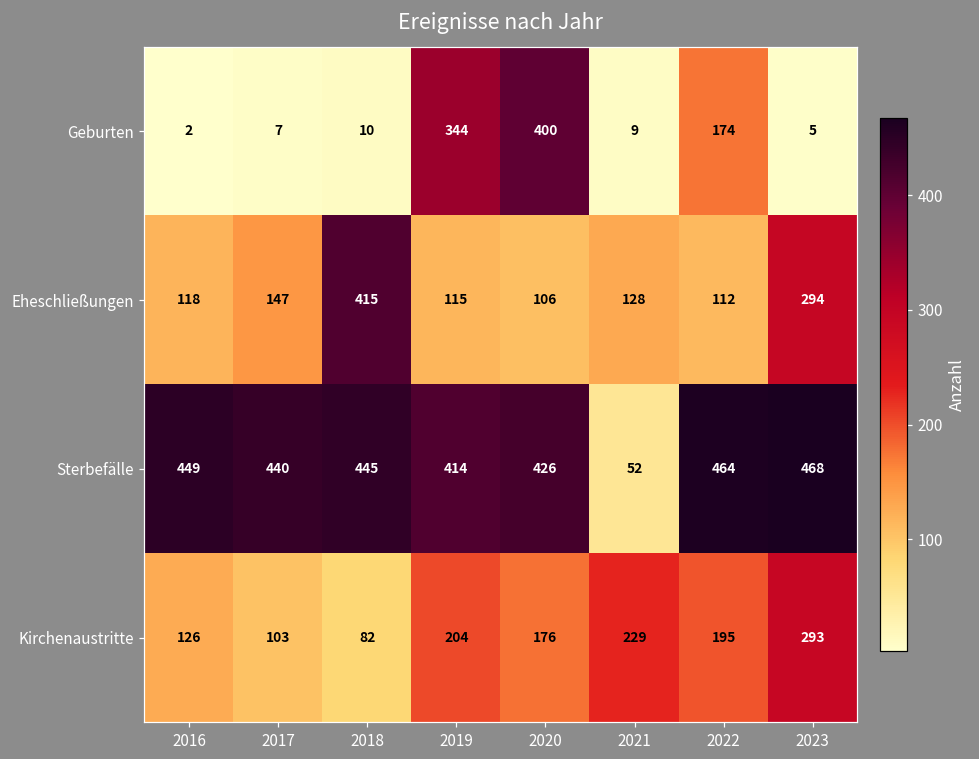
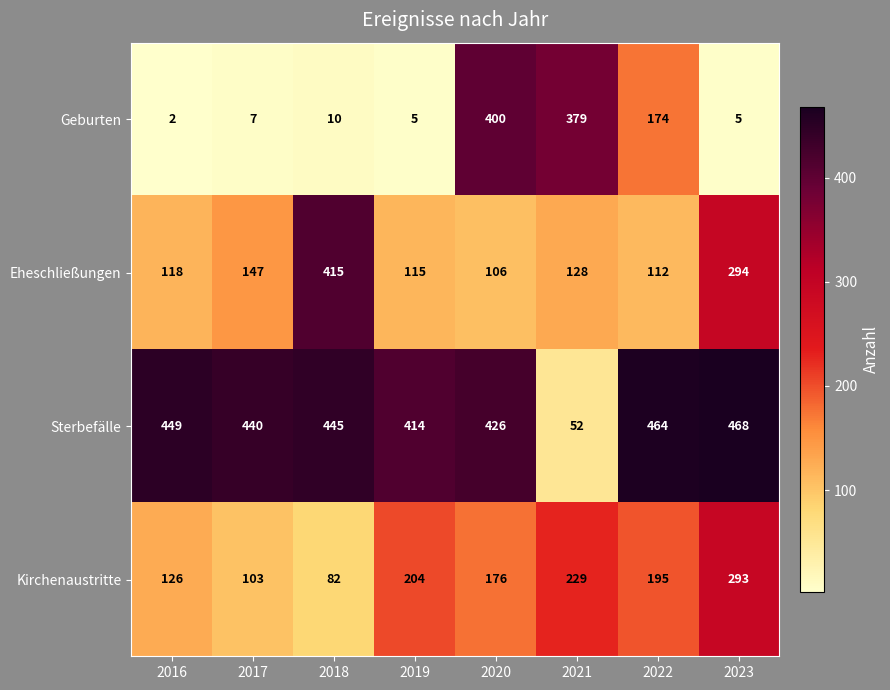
  {
    "Geburten": {
      "2016": 2,
      "2017": 7,
      "2018": 10,
-     "2019": 344,
+     "2019": 5,
      "2020": 400,
-     "2021": 9,
+     "2021": 379,
      "2022": 174,
      "2023": 5
    },
    "Eheschließungen": {
      "2016": 118,
      "2017": 147,
      "2018": 415,
      "2019": 115,
      "2020": 106,
      "2021": 128,
      "2022": 112,
      "2023": 294
    },
    "Sterbefälle": {
      "2016": 449,
      "2017": 440,
      "2018": 445,
      "2019": 414,
      "2020": 426,
      "2021": 52,
      "2022": 464,
      "2023": 468
    },
    "Kirchenaustritte": {
      "2016": 126,
      "2017": 103,
      "2018": 82,
      "2019": 204,
      "2020": 176,
      "2021": 229,
      "2022": 195,
      "2023": 293
    }
  }
